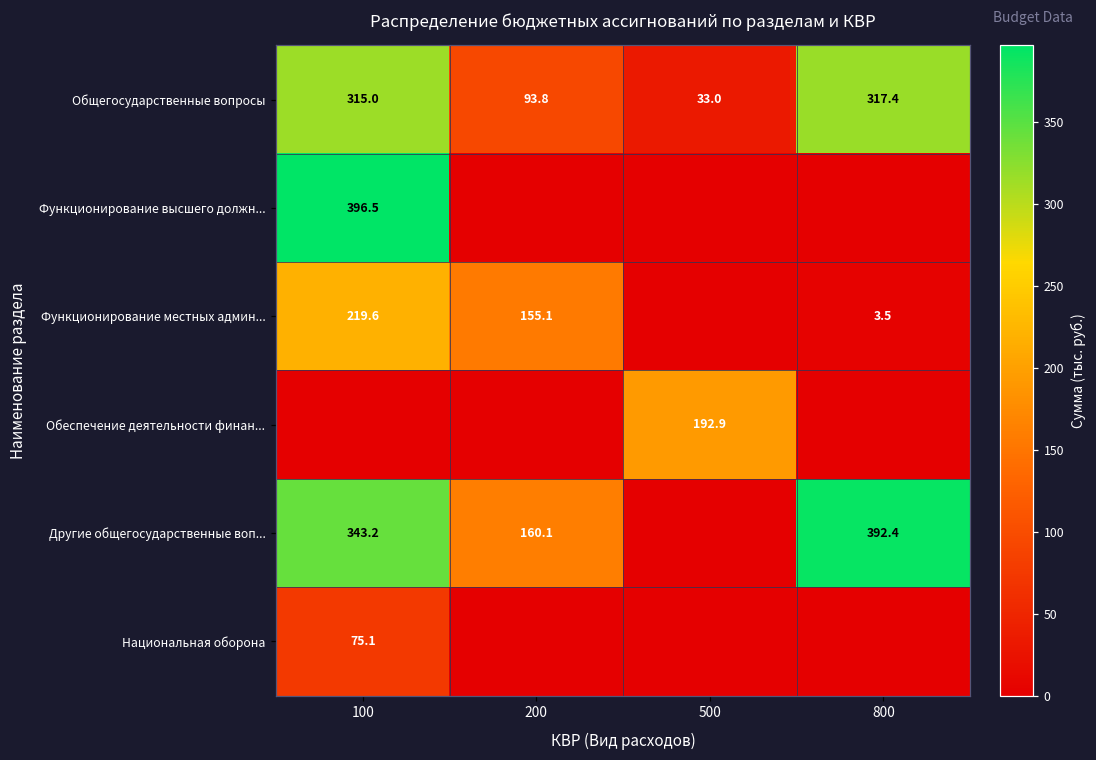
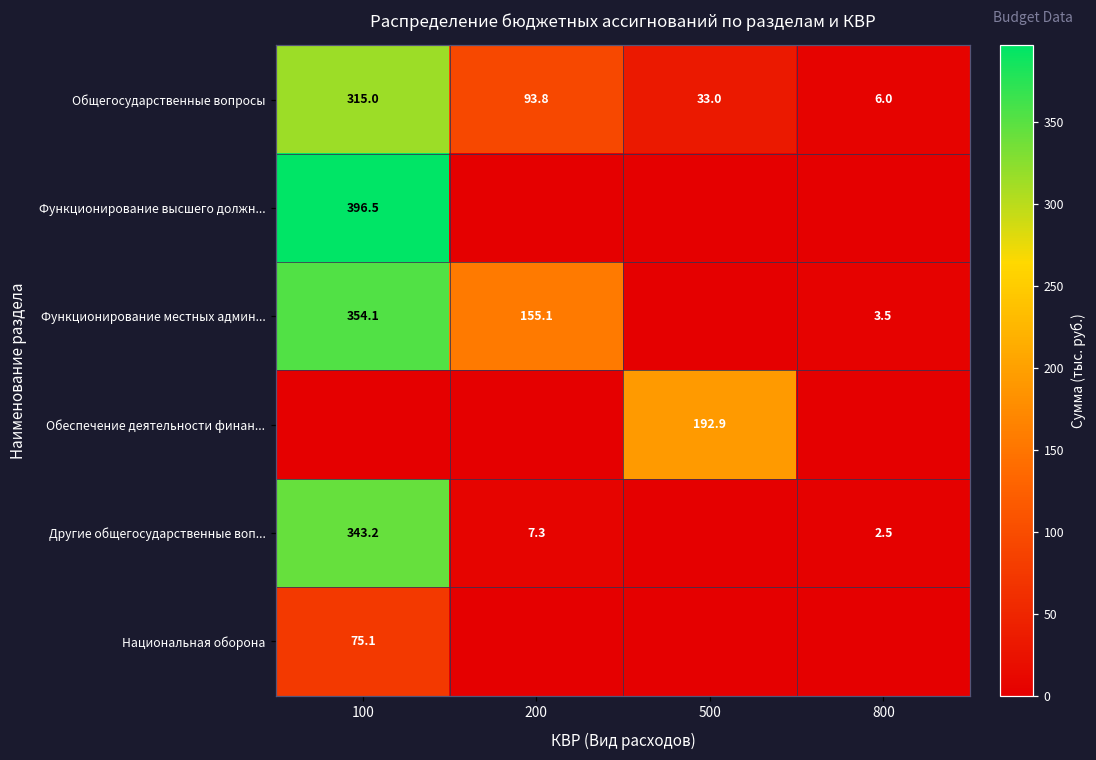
  {
    "Общегосударственные вопросы": {
      "100": 315.0,
      "200": 93.8,
      "500": 33.0,
-     "800": 317.4
+     "800": 6.0
    },
    "Функционирование высшего должн...": {
      "100": 396.5
    },
    "Функционирование местных админ...": {
-     "100": 219.6,
+     "100": 354.1,
      "200": 155.1,
      "800": 3.5
    },
    "Обеспечение деятельности финан...": {
      "500": 192.9
    },
    "Другие общегосударственные воп...": {
      "100": 343.2,
-     "200": 160.1,
-     "800": 392.4
+     "200": 7.3,
+     "800": 2.5
    },
    "Национальная оборона": {
      "100": 75.1
    }
  }
